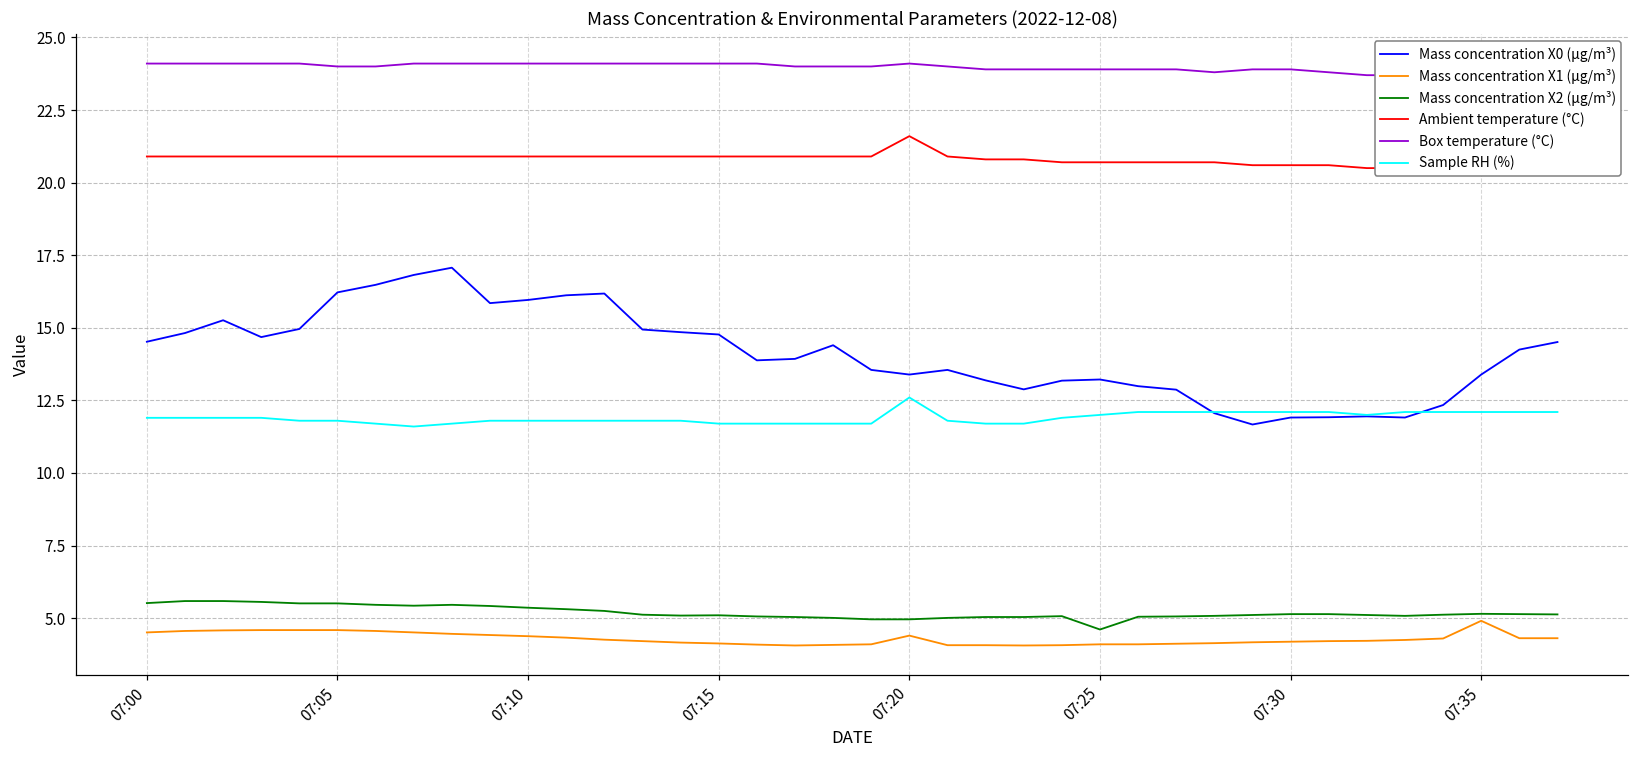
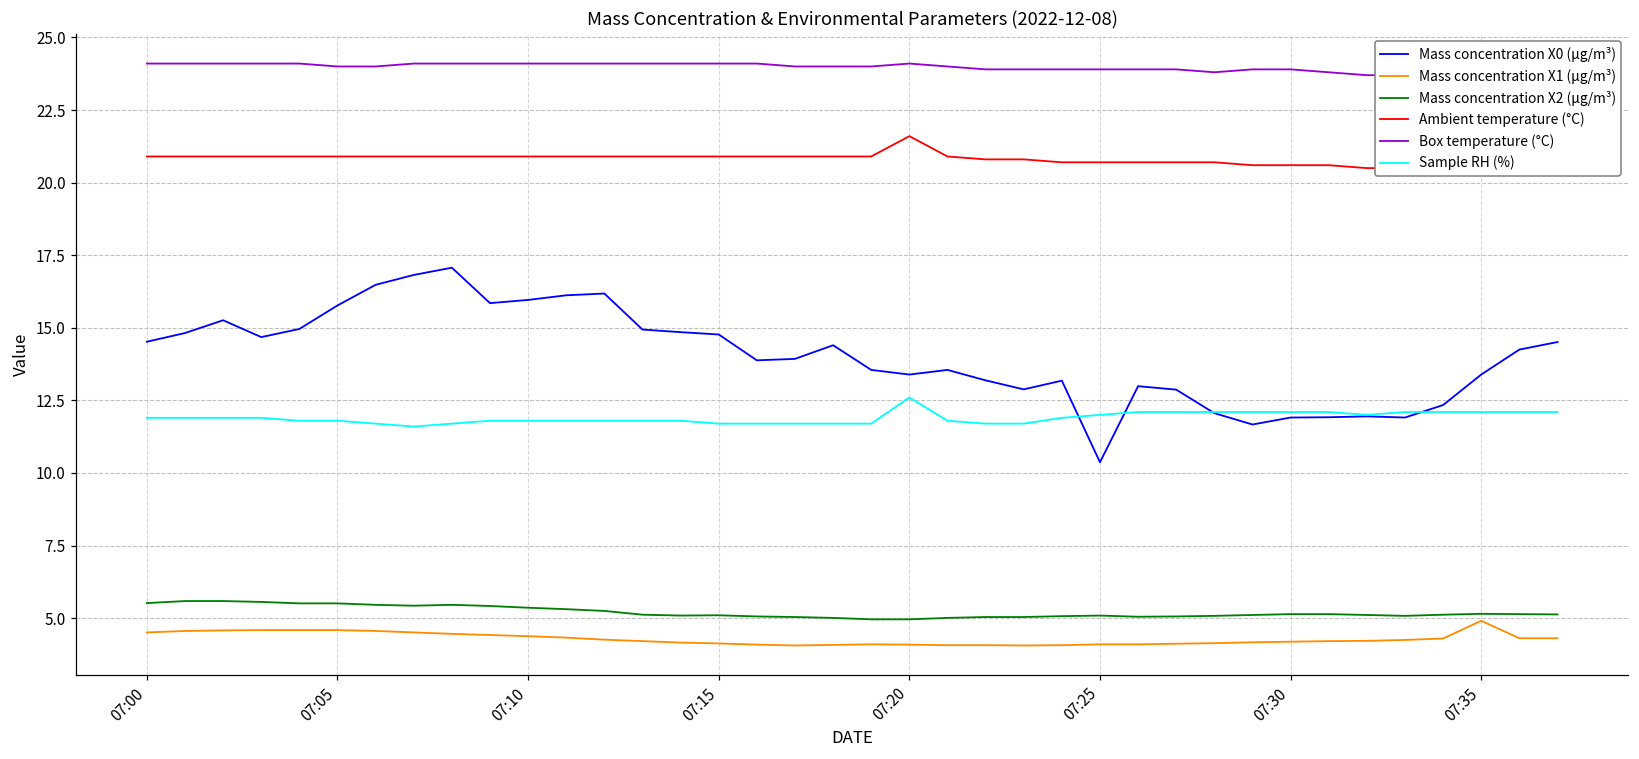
  {
    "Mass concentration X0 (μg/m³)": {
      "07:00": 14.5,
-     "07:05": 16.2,
+     "07:05": 15.8,
      "07:10": 16.0,
      "07:15": 14.8,
      "07:20": 13.4,
-     "07:25": 13.2,
+     "07:25": 10.4,
      "07:30": 11.9,
      "07:35": 13.4
    },
    "Mass concentration X1 (μg/m³)": {
      "07:00": 4.5,
      "07:05": 4.6,
      "07:10": 4.4,
      "07:15": 4.1,
-     "07:20": 4.4,
+     "07:20": 4.1,
      "07:25": 4.1,
      "07:30": 4.2,
      "07:35": 4.9
    },
    "Mass concentration X2 (μg/m³)": {
      "07:00": 5.5,
      "07:05": 5.5,
      "07:10": 5.4,
      "07:15": 5.1,
      "07:20": 5.0,
-     "07:25": 4.6,
+     "07:25": 5.1,
      "07:30": 5.1,
      "07:35": 5.2
    },
    "Ambient temperature (°C)": {
      "07:00": 20.9,
      "07:05": 20.9,
      "07:10": 20.9,
      "07:15": 20.9,
      "07:20": 21.6,
      "07:25": 20.7,
      "07:30": 20.6
    },
    "Box temperature (°C)": {
      "07:00": 24.1,
      "07:05": 24.0,
      "07:10": 24.1,
      "07:15": 24.1,
      "07:20": 24.1,
      "07:25": 23.9,
      "07:30": 23.9
    },
    "Sample RH (%)": {
      "07:00": 11.9,
      "07:05": 11.8,
      "07:10": 11.8,
      "07:15": 11.7,
      "07:20": 12.6,
      "07:25": 12.0,
      "07:30": 12.1,
      "07:35": 12.1
    }
  }
